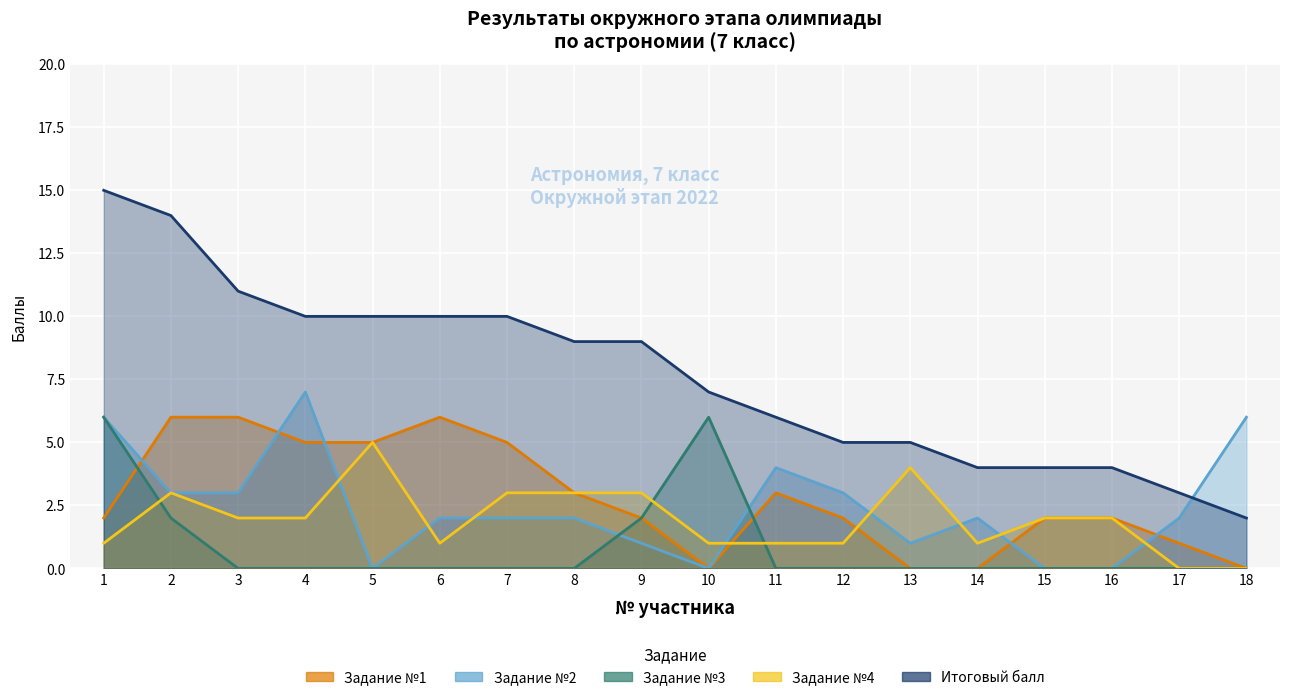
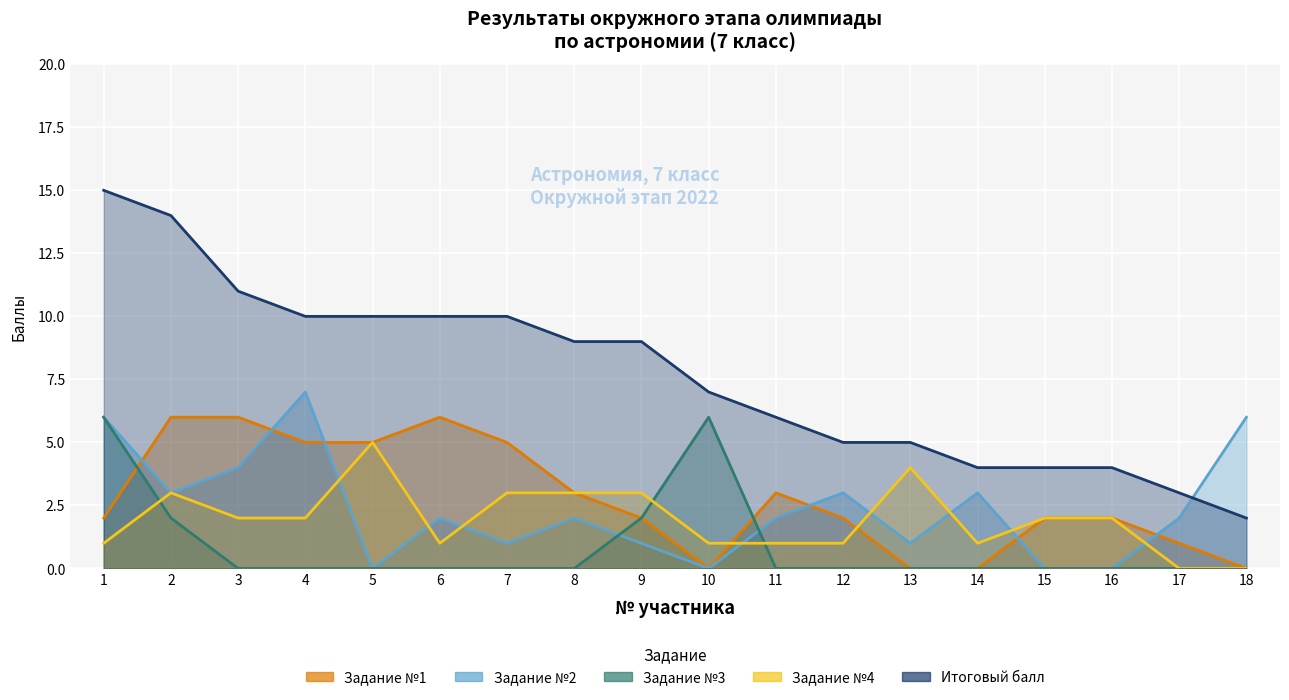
  {
    "Задание №2": {
-     "3": 3,
+     "3": 4,
      "4": 7,
      "6": 2,
-     "7": 2,
+     "7": 1,
      "8": 2,
      "9": 1,
-     "11": 4,
+     "11": 2,
      "12": 3,
      "13": 1,
-     "14": 2,
+     "14": 3,
      "17": 2,
      "18": 6
    }
  }
